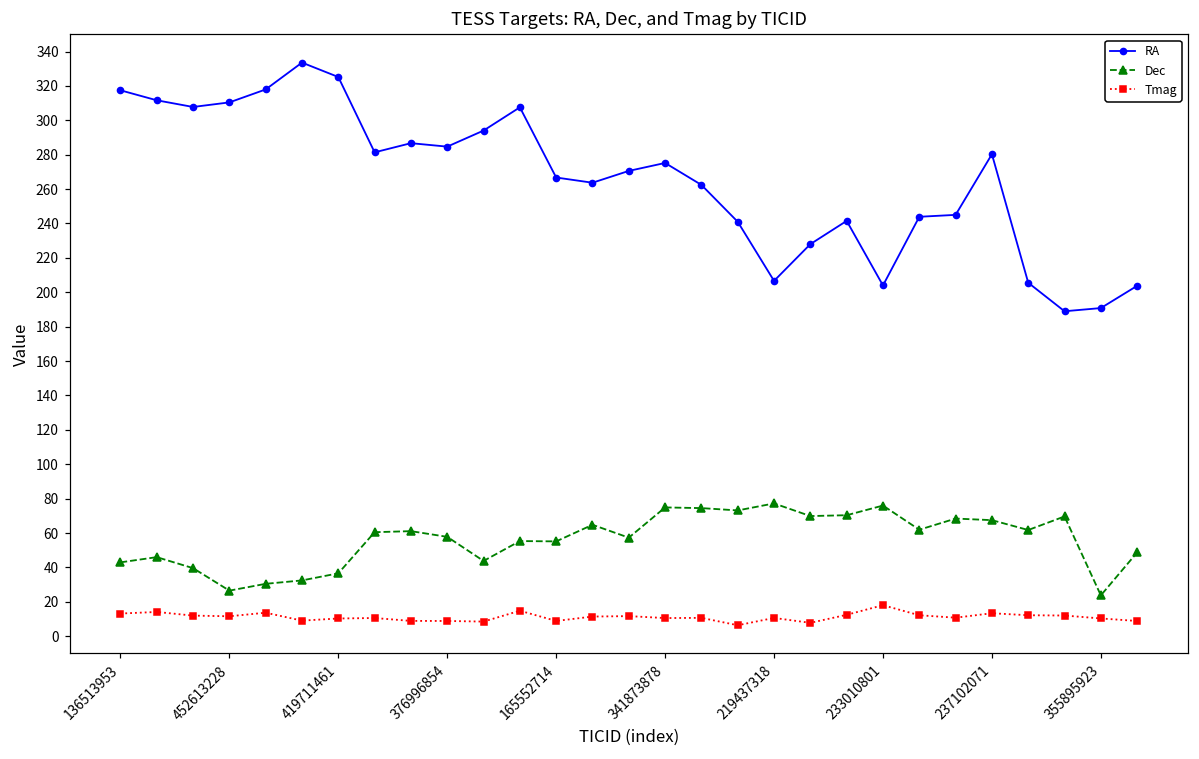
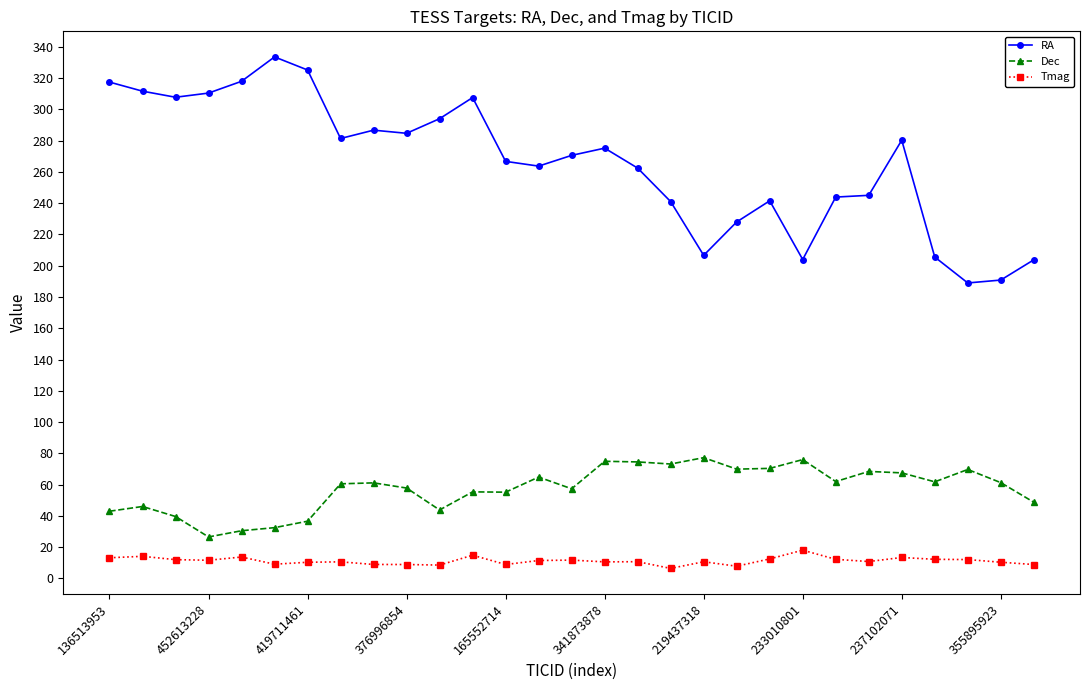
  {
    "RA": {
      "136513953": 317,
      "452613228": 310,
      "419711461": 325,
      "376996854": 285,
      "165552714": 267,
      "341873878": 275,
      "219437318": 207,
      "233010801": 204,
      "237102071": 280,
      "355895923": 191
    },
    "Dec": {
      "136513953": 43,
      "452613228": 27,
      "419711461": 37,
      "376996854": 58,
      "165552714": 55,
      "341873878": 75,
      "219437318": 77,
      "233010801": 76,
      "237102071": 67,
-     "355895923": 24
+     "355895923": 61
    },
    "Tmag": {
      "136513953": 13,
      "452613228": 12,
      "419711461": 10,
      "376996854": 9,
      "165552714": 9,
      "341873878": 11,
      "219437318": 11,
      "233010801": 18,
      "237102071": 13,
      "355895923": 10
    }
  }
